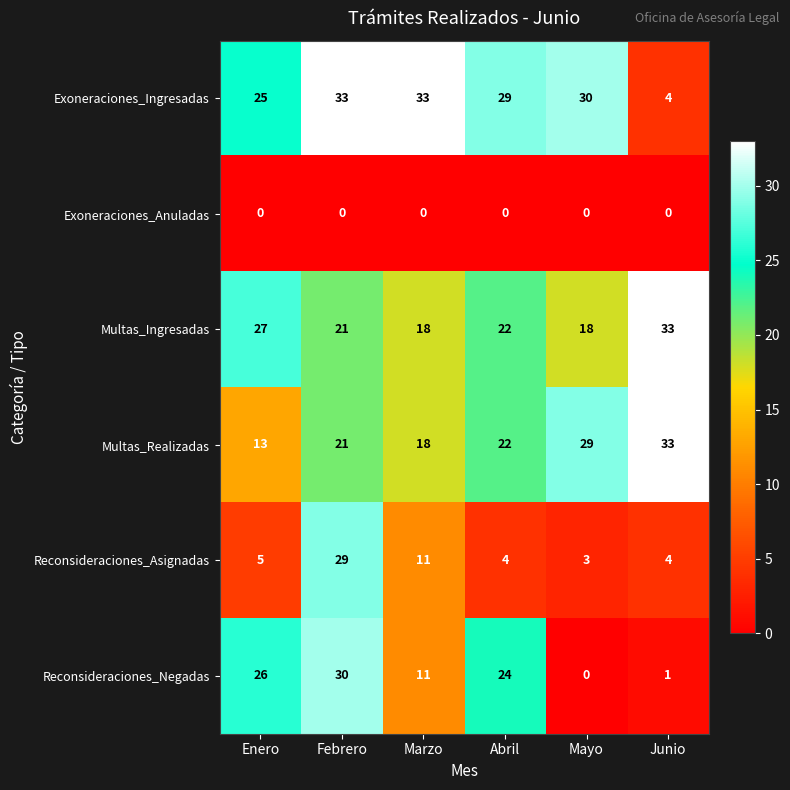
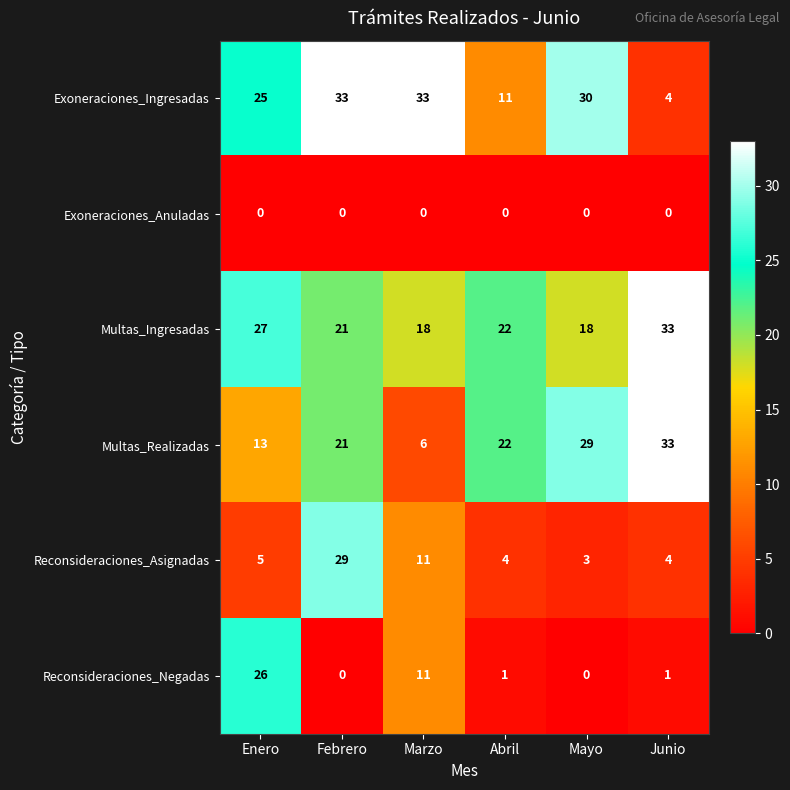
  {
    "Exoneraciones_Ingresadas": {
      "Enero": 25,
      "Febrero": 33,
      "Marzo": 33,
-     "Abril": 29,
+     "Abril": 11,
      "Mayo": 30,
      "Junio": 4
    },
    "Exoneraciones_Anuladas": {
      "Enero": 0,
      "Febrero": 0,
      "Marzo": 0,
      "Abril": 0,
      "Mayo": 0,
      "Junio": 0
    },
    "Multas_Ingresadas": {
      "Enero": 27,
      "Febrero": 21,
      "Marzo": 18,
      "Abril": 22,
      "Mayo": 18,
      "Junio": 33
    },
    "Multas_Realizadas": {
      "Enero": 13,
      "Febrero": 21,
-     "Marzo": 18,
+     "Marzo": 6,
      "Abril": 22,
      "Mayo": 29,
      "Junio": 33
    },
    "Reconsideraciones_Asignadas": {
      "Enero": 5,
      "Febrero": 29,
      "Marzo": 11,
      "Abril": 4,
      "Mayo": 3,
      "Junio": 4
    },
    "Reconsideraciones_Negadas": {
      "Enero": 26,
-     "Febrero": 30,
+     "Febrero": 0,
      "Marzo": 11,
-     "Abril": 24,
+     "Abril": 1,
      "Mayo": 0,
      "Junio": 1
    }
  }
